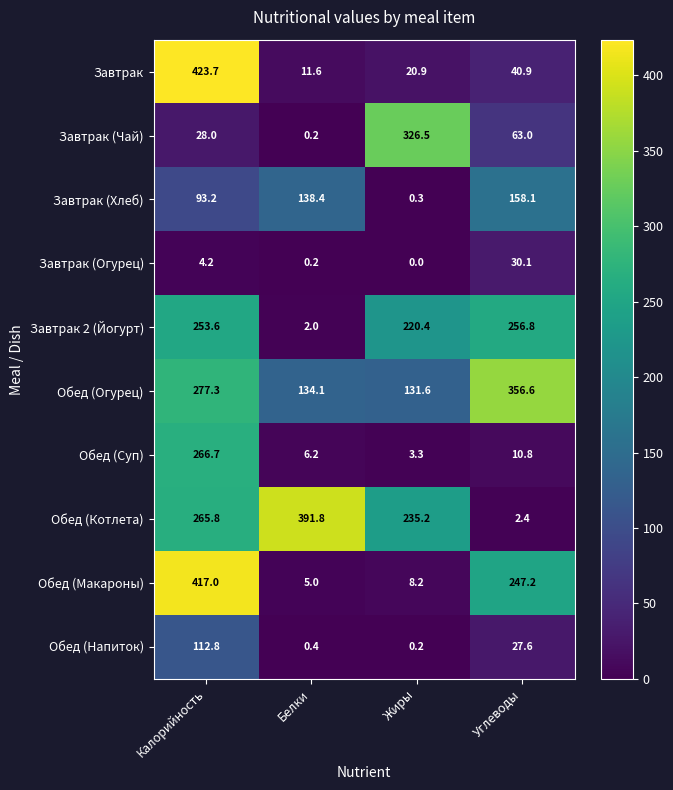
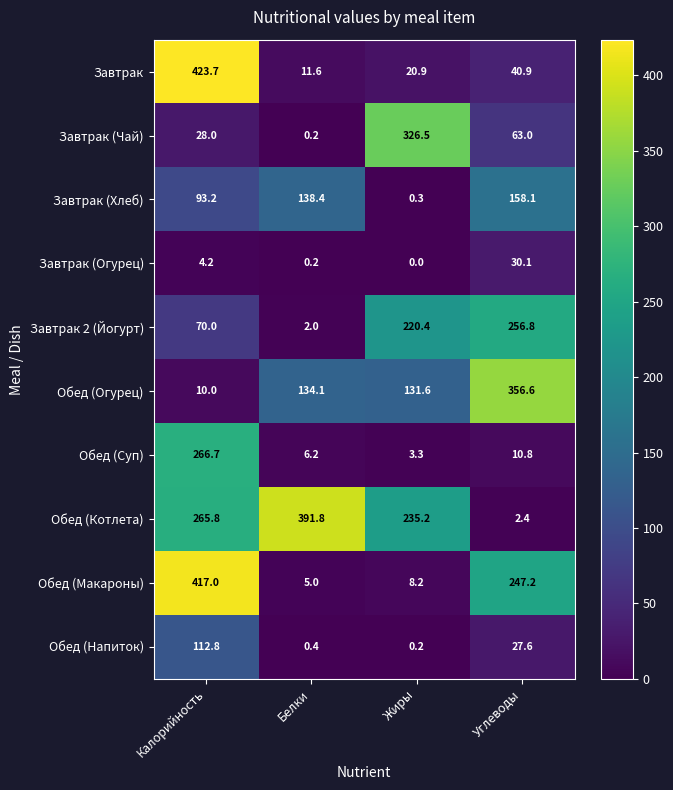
  {
    "Завтрак": {
      "Калорийность": 423.7,
      "Белки": 11.6,
      "Жиры": 20.9,
      "Углеводы": 40.9
    },
    "Завтрак (Чай)": {
      "Калорийность": 28.0,
      "Белки": 0.2,
      "Жиры": 326.5,
      "Углеводы": 63.0
    },
    "Завтрак (Хлеб)": {
      "Калорийность": 93.2,
      "Белки": 138.4,
      "Жиры": 0.3,
      "Углеводы": 158.1
    },
    "Завтрак (Огурец)": {
      "Калорийность": 4.2,
      "Белки": 0.2,
      "Жиры": 0.0,
      "Углеводы": 30.1
    },
    "Завтрак 2 (Йогурт)": {
-     "Калорийность": 253.6,
+     "Калорийность": 70.0,
      "Белки": 2.0,
      "Жиры": 220.4,
      "Углеводы": 256.8
    },
    "Обед (Огурец)": {
-     "Калорийность": 277.3,
+     "Калорийность": 10.0,
      "Белки": 134.1,
      "Жиры": 131.6,
      "Углеводы": 356.6
    },
    "Обед (Суп)": {
      "Калорийность": 266.7,
      "Белки": 6.2,
      "Жиры": 3.3,
      "Углеводы": 10.8
    },
    "Обед (Котлета)": {
      "Калорийность": 265.8,
      "Белки": 391.8,
      "Жиры": 235.2,
      "Углеводы": 2.4
    },
    "Обед (Макароны)": {
      "Калорийность": 417.0,
      "Белки": 5.0,
      "Жиры": 8.2,
      "Углеводы": 247.2
    },
    "Обед (Напиток)": {
      "Калорийность": 112.8,
      "Белки": 0.4,
      "Жиры": 0.2,
      "Углеводы": 27.6
    }
  }
